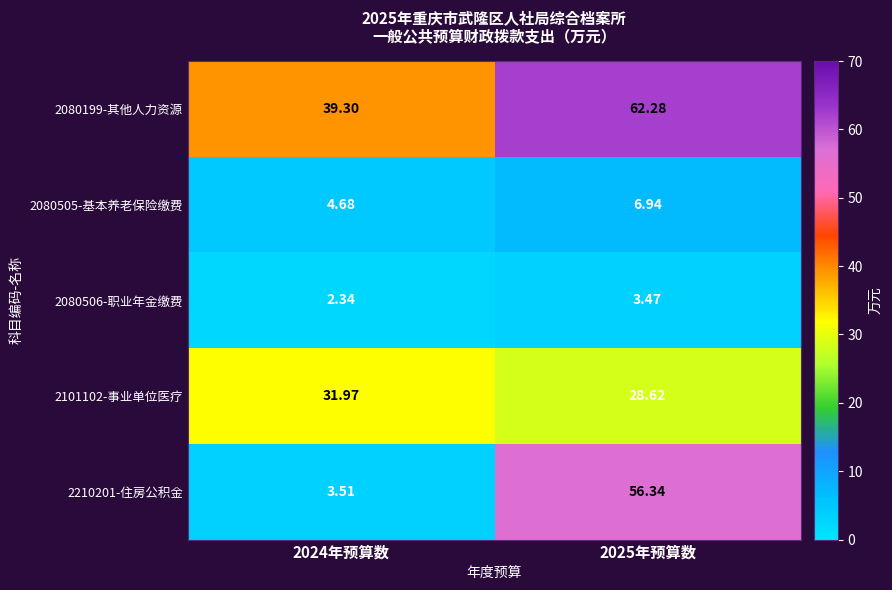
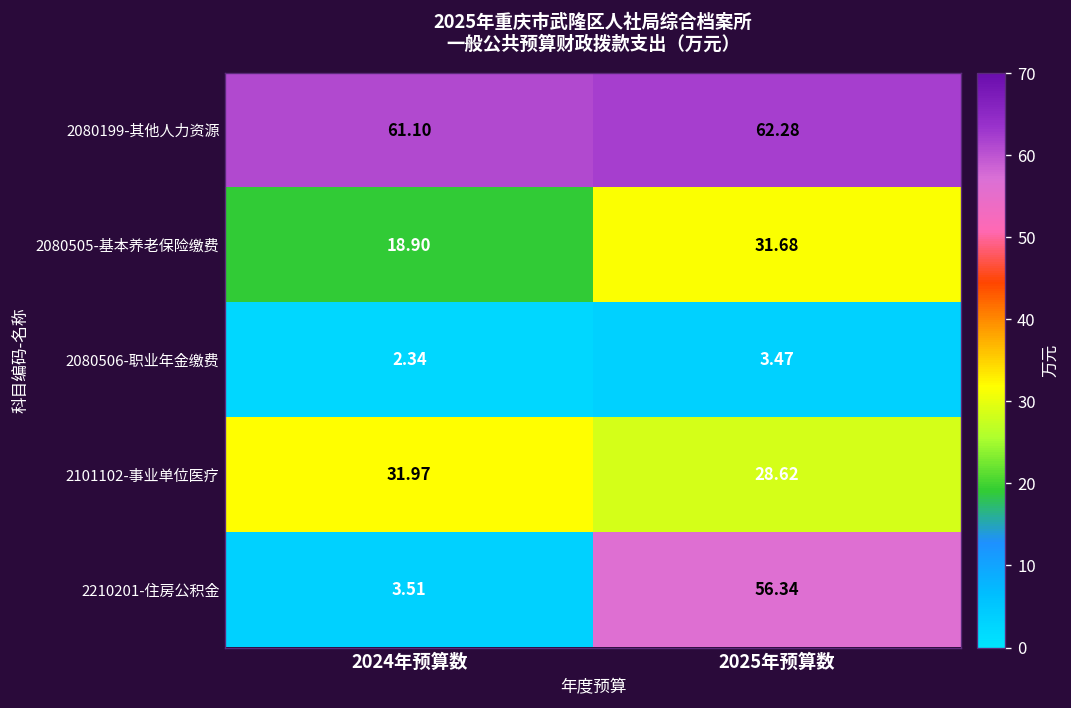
  {
    "2080199-其他人力资源": {
-     "2024年预算数": 39.30,
+     "2024年预算数": 61.10,
      "2025年预算数": 62.28
    },
    "2080505-基本养老保险缴费": {
-     "2024年预算数": 4.68,
-     "2025年预算数": 6.94
+     "2024年预算数": 18.90,
+     "2025年预算数": 31.68
    },
    "2080506-职业年金缴费": {
      "2024年预算数": 2.34,
      "2025年预算数": 3.47
    },
    "2101102-事业单位医疗": {
      "2024年预算数": 31.97,
      "2025年预算数": 28.62
    },
    "2210201-住房公积金": {
      "2024年预算数": 3.51,
      "2025年预算数": 56.34
    }
  }
